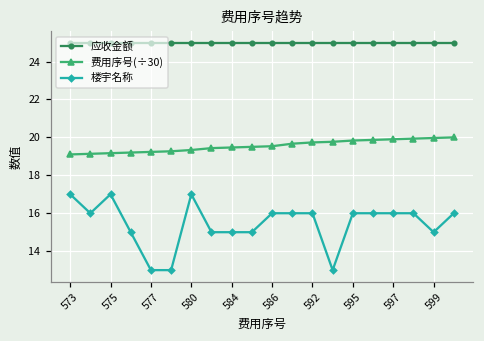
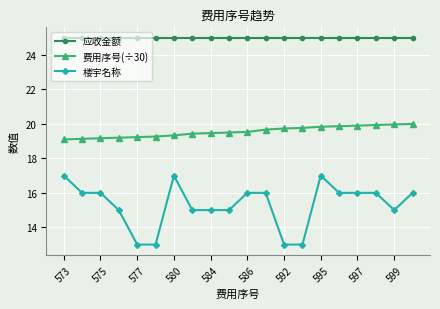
  {
    "楼宇名称": {
      "573": 17,
-     "575": 17,
+     "575": 16,
      "577": 13,
      "580": 17,
      "584": 15,
      "586": 16,
-     "592": 16,
-     "595": 16,
+     "592": 13,
+     "595": 17,
      "597": 16,
      "599": 15
    }
  }
